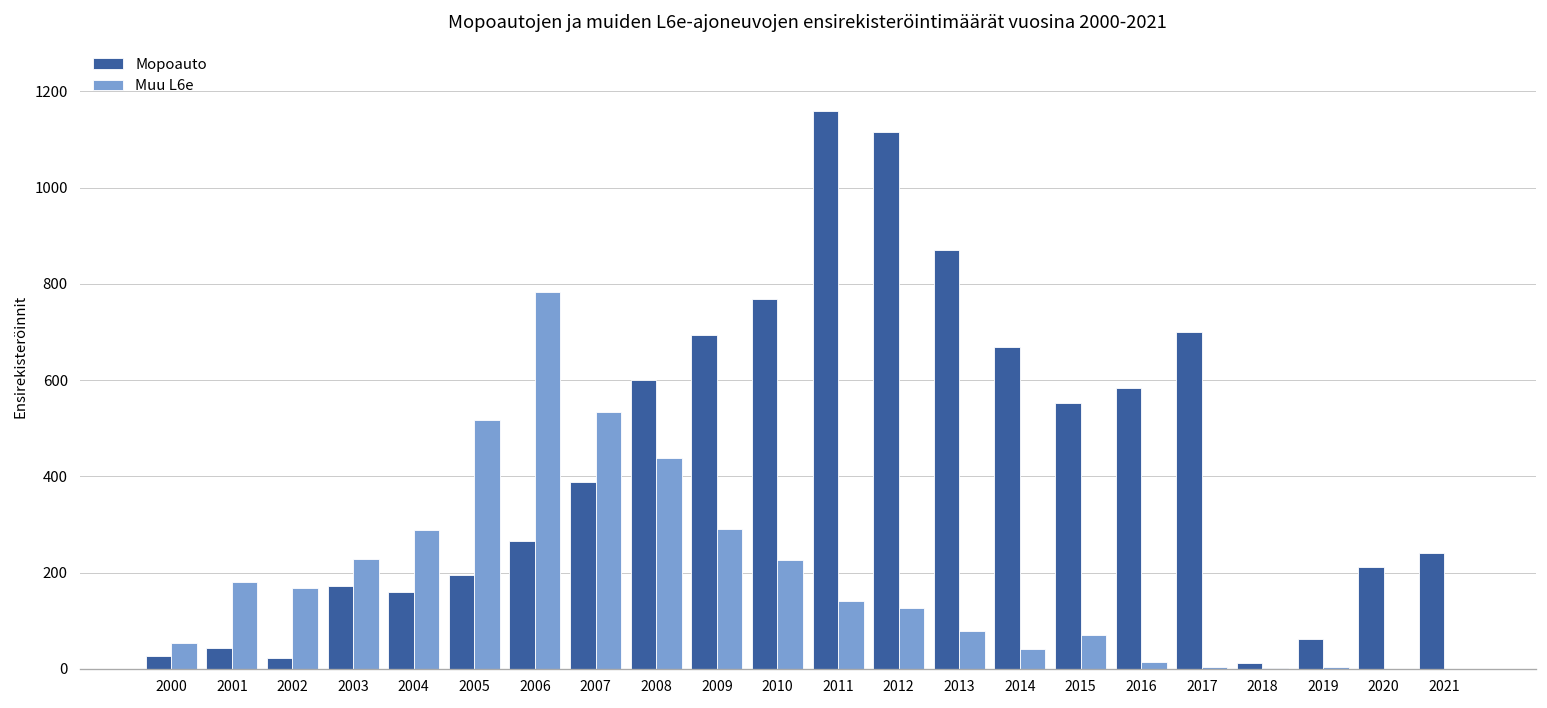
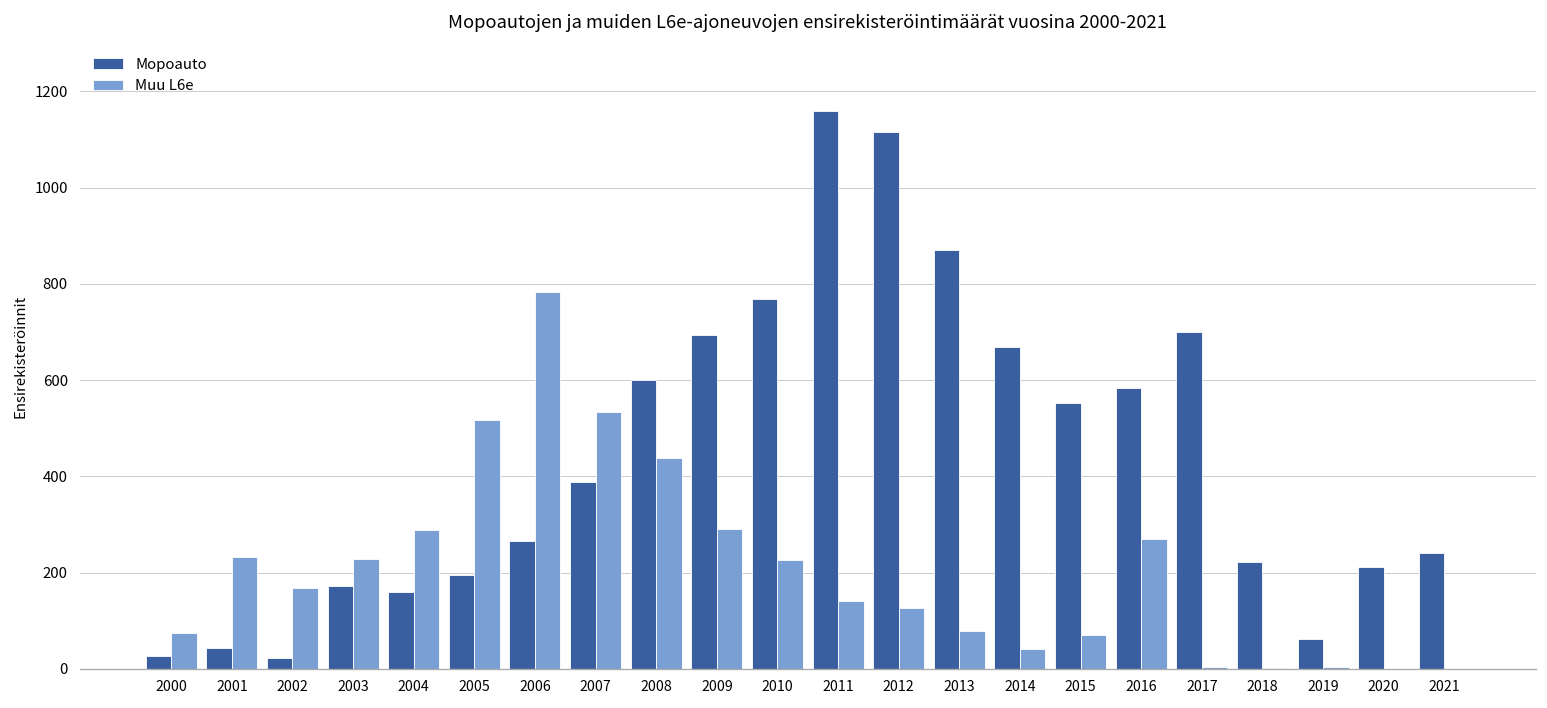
  {
    "Mopoauto": {
      "2000": 30,
      "2001": 40,
      "2002": 20,
      "2003": 170,
      "2004": 160,
      "2005": 190,
      "2006": 270,
      "2007": 390,
      "2008": 600,
      "2009": 690,
      "2010": 770,
      "2011": 1160,
      "2012": 1120,
      "2013": 870,
      "2014": 670,
      "2015": 550,
      "2016": 580,
      "2017": 700,
-     "2018": 10,
+     "2018": 220,
      "2019": 60,
      "2020": 210,
      "2021": 240
    },
    "Muu L6e": {
-     "2000": 50,
-     "2001": 180,
+     "2000": 80,
+     "2001": 230,
      "2002": 170,
      "2003": 230,
      "2004": 290,
      "2005": 520,
      "2006": 780,
      "2007": 530,
      "2008": 440,
      "2009": 290,
      "2010": 230,
      "2011": 140,
      "2012": 130,
      "2013": 80,
      "2014": 40,
      "2015": 70,
-     "2016": 10,
+     "2016": 270,
      "2020": 0,
      "2021": 0
    }
  }
